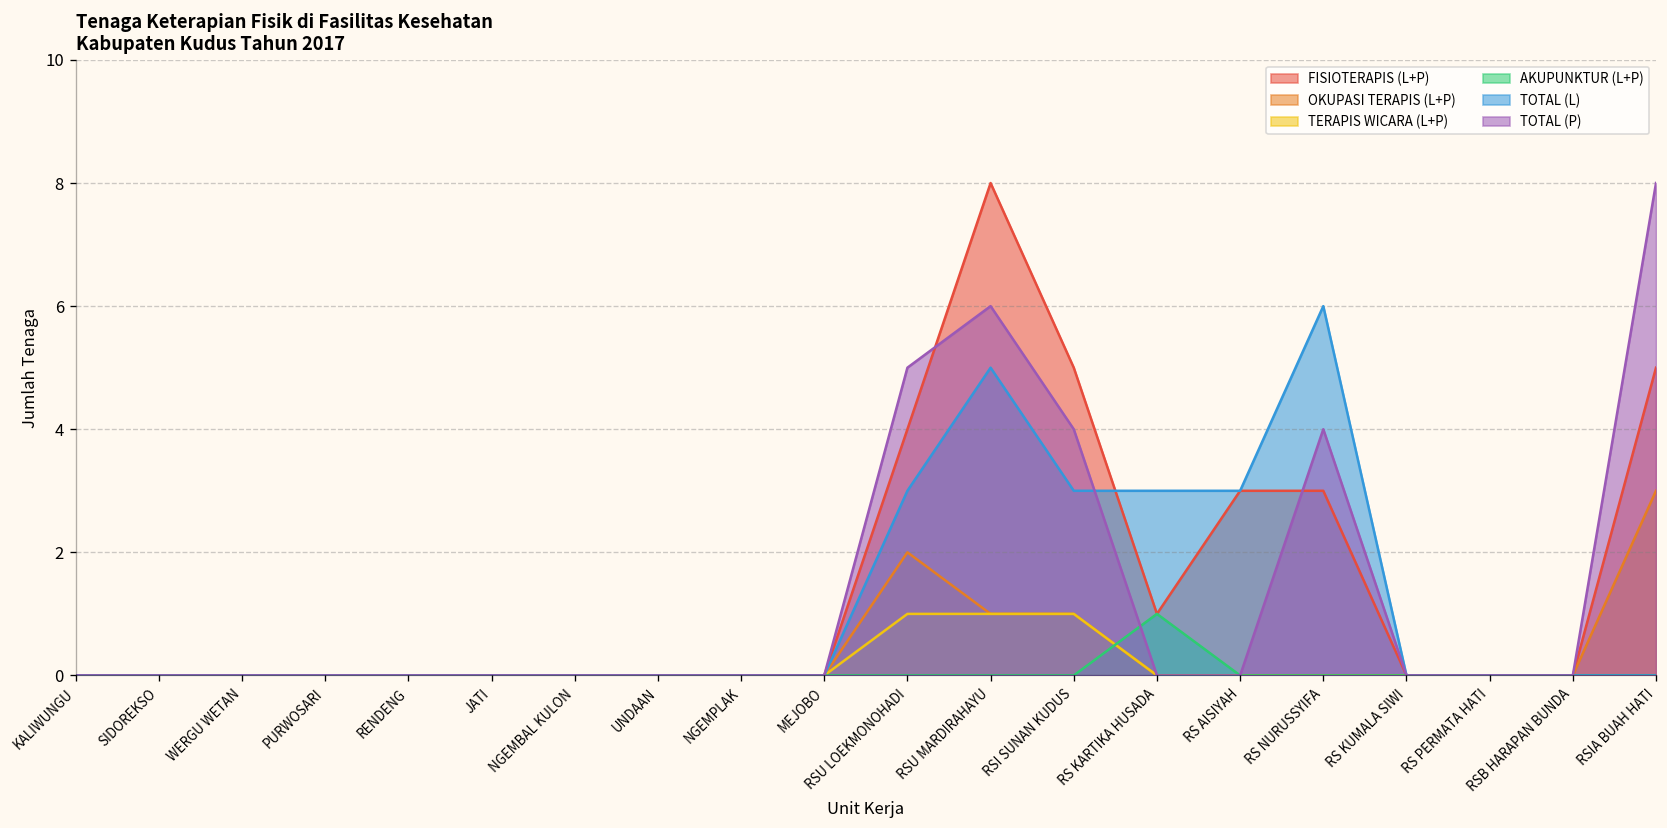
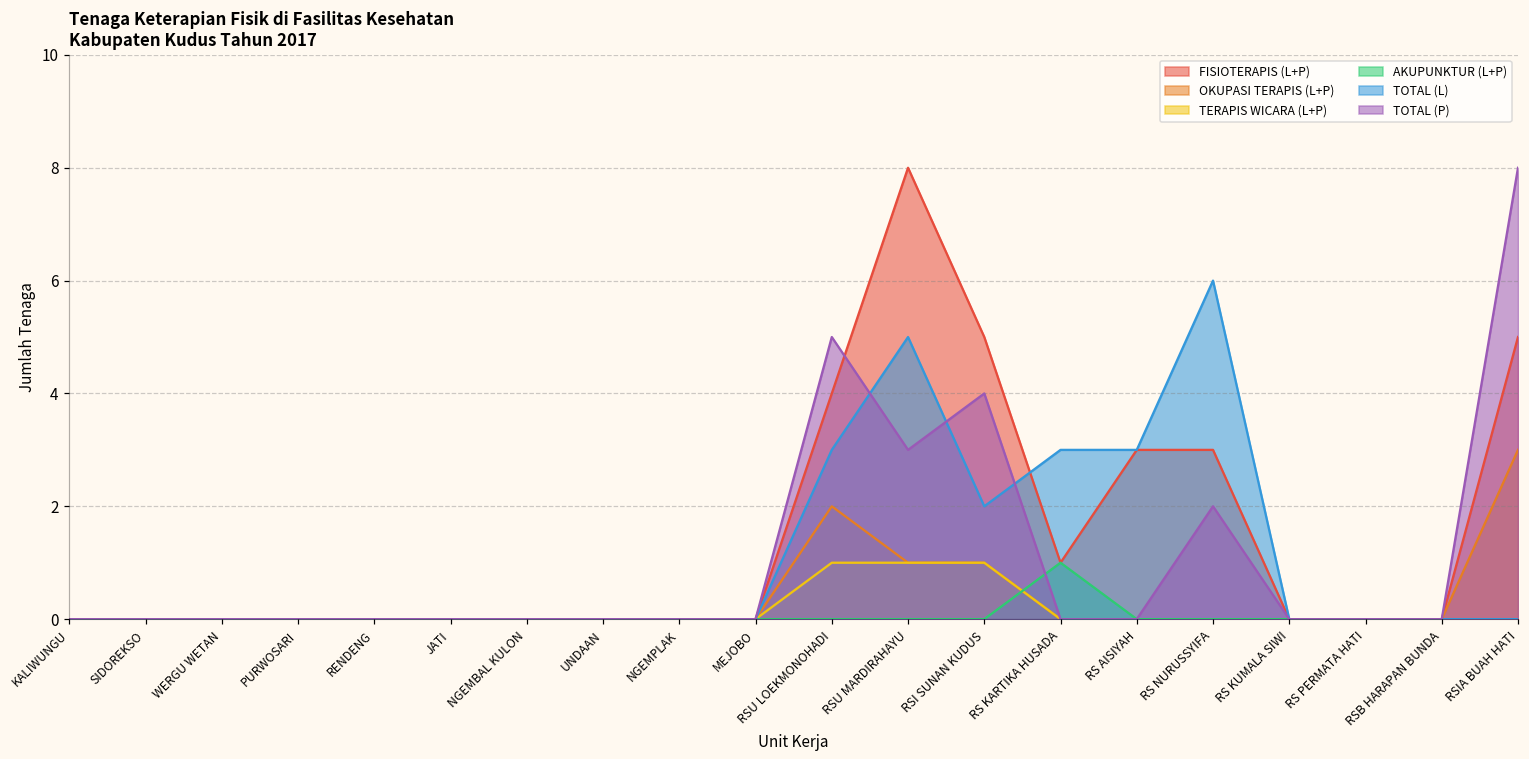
  {
    "TERAPIS WICARA (L+P)": {
      "RSU LOEKMONOHADI": 1
    },
    "AKUPUNKTUR (L+P)": {
      "RSU LOEKMONOHADI": 0,
      "RSU MARDIRAHAYU": 0,
      "RSI SUNAN KUDUS": 0
    },
    "TOTAL (L)": {
      "RSU LOEKMONOHADI": 3,
      "RSU MARDIRAHAYU": 5,
-     "RSI SUNAN KUDUS": 3,
+     "RSI SUNAN KUDUS": 2,
      "RS KARTIKA HUSADA": 3,
      "RS NURUSSYIFA": 6
    },
    "TOTAL (P)": {
      "RSU LOEKMONOHADI": 5,
-     "RSU MARDIRAHAYU": 6,
+     "RSU MARDIRAHAYU": 3,
      "RSI SUNAN KUDUS": 4,
-     "RS NURUSSYIFA": 4,
+     "RS NURUSSYIFA": 2,
      "RSIA BUAH HATI": 8
    }
  }
